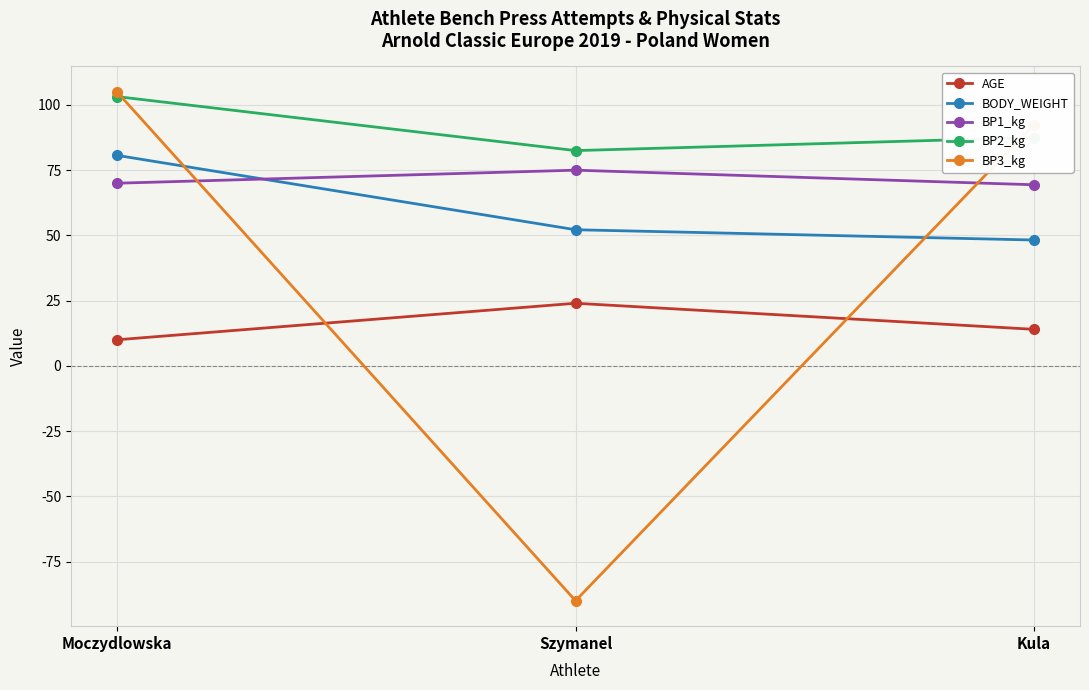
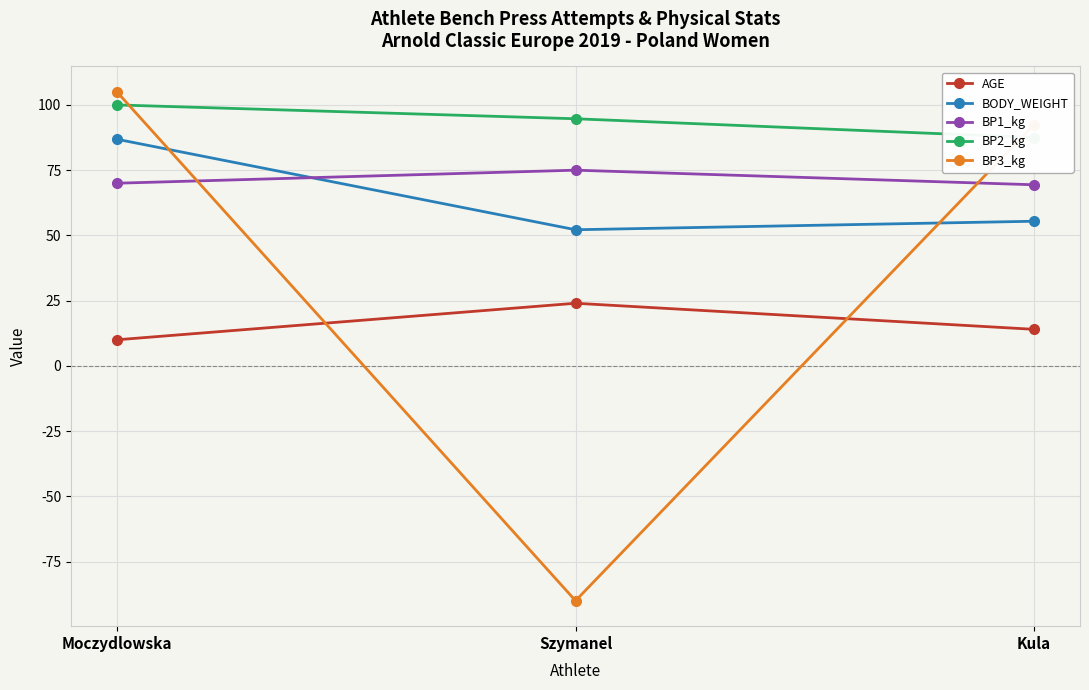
  {
    "AGE": {
      "Moczydlowska": 10,
      "Szymanel": 24,
      "Kula": 14
    },
    "BODY_WEIGHT": {
-     "Moczydlowska": 81,
+     "Moczydlowska": 87,
      "Szymanel": 52,
-     "Kula": 48
+     "Kula": 55
    },
    "BP1_kg": {
      "Moczydlowska": 70,
      "Szymanel": 75,
      "Kula": 69
    },
    "BP2_kg": {
-     "Moczydlowska": 103,
-     "Szymanel": 83
+     "Moczydlowska": 100,
+     "Szymanel": 95
    },
    "BP3_kg": {
      "Moczydlowska": 105,
      "Szymanel": -90
    }
  }
